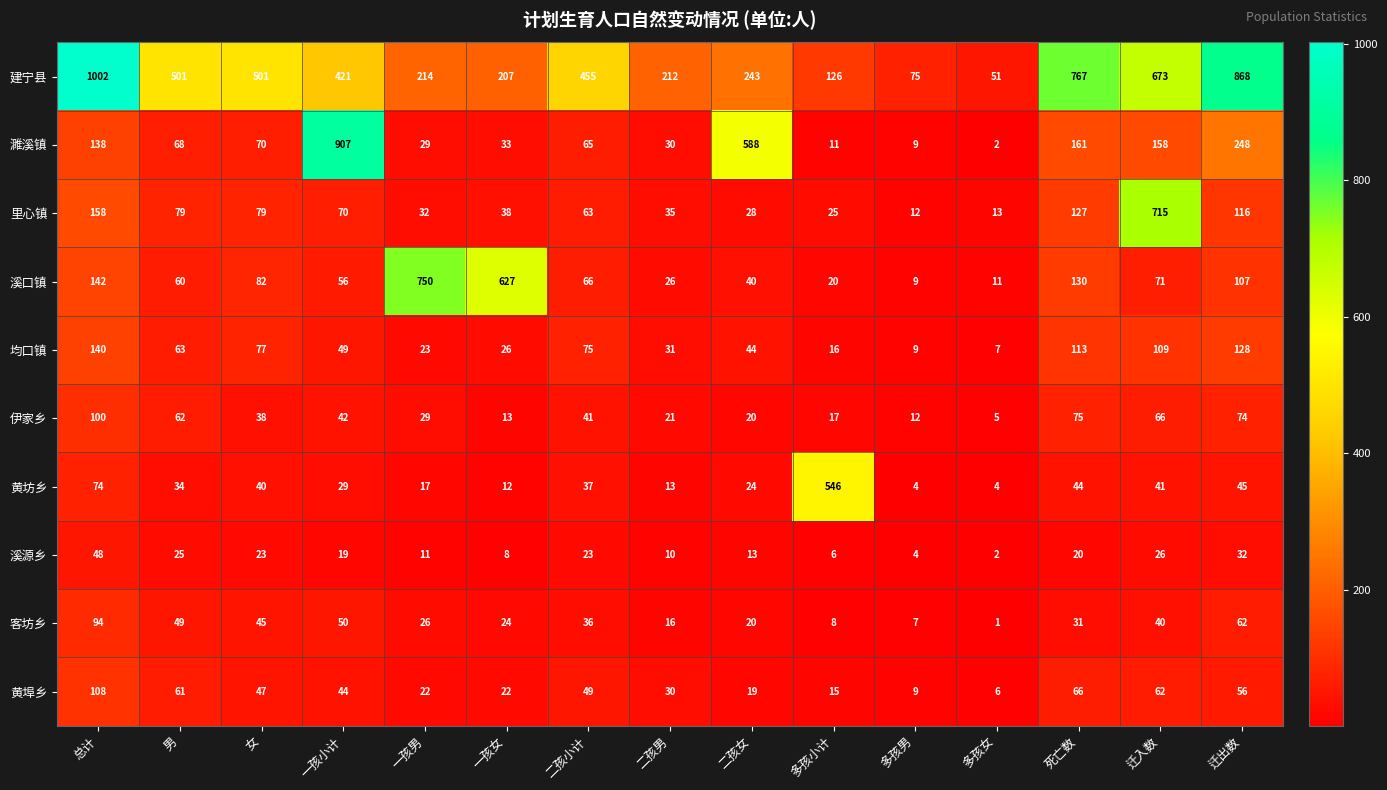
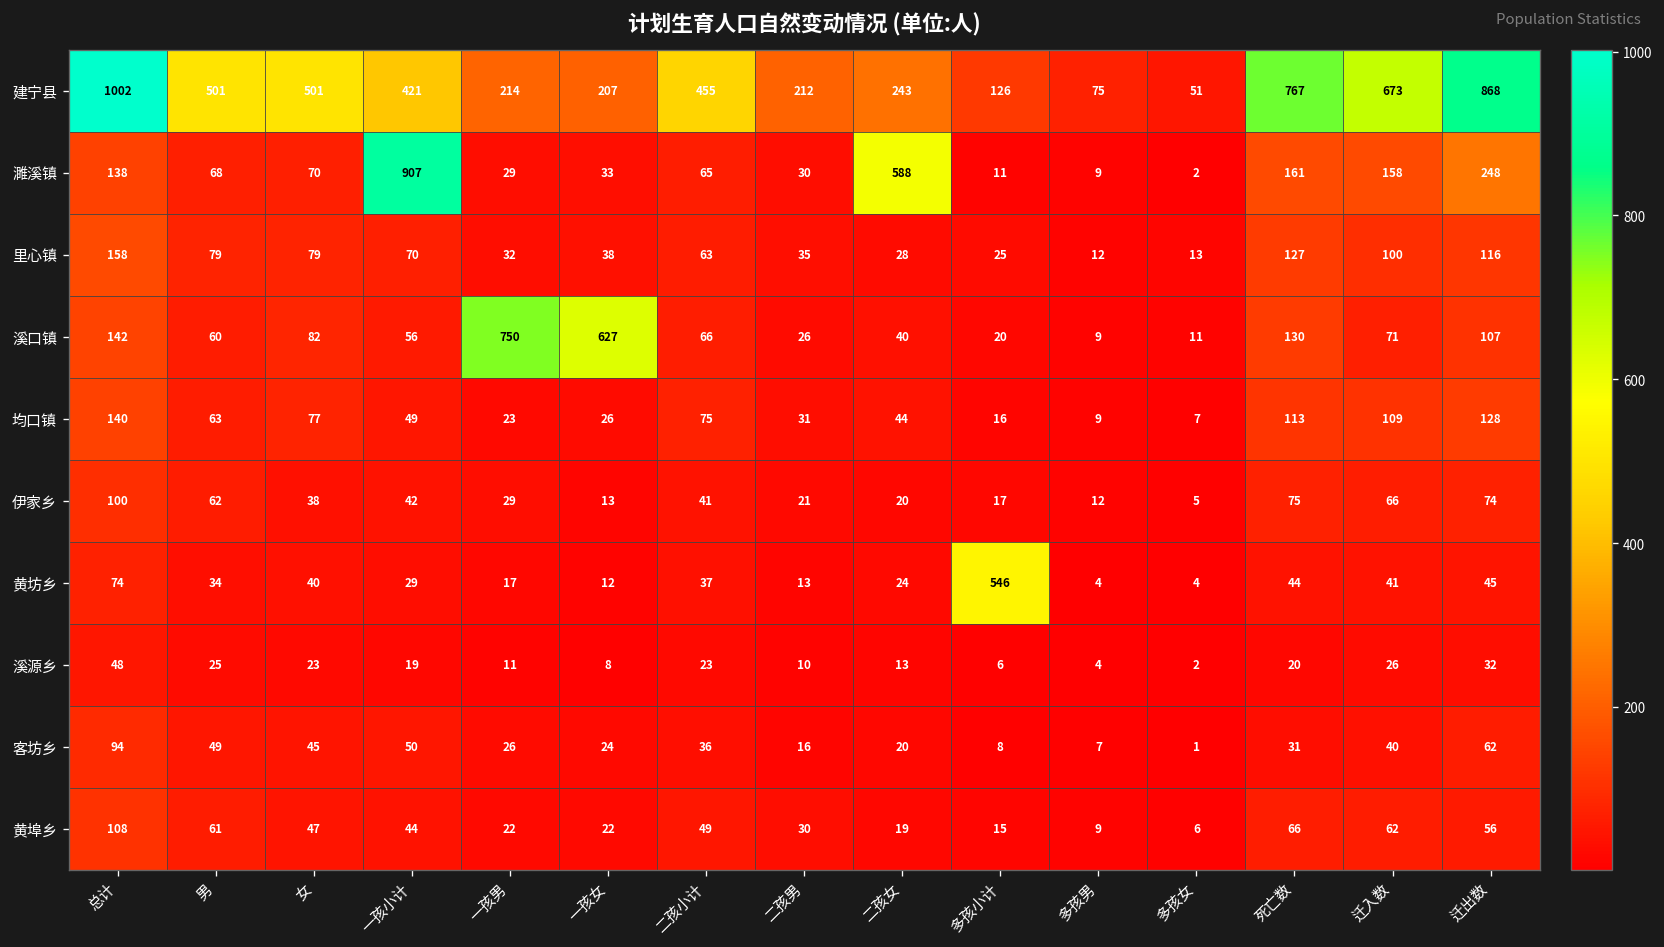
  {
    "建宁县": {
      "总计": 1002,
      "男": 501,
      "女": 501,
      "一孩小计": 421,
      "一孩男": 214,
      "一孩女": 207,
      "二孩小计": 455,
      "二孩男": 212,
      "二孩女": 243,
      "多孩小计": 126,
      "多孩男": 75,
      "多孩女": 51,
      "死亡数": 767,
      "迁入数": 673,
      "迁出数": 868
    },
    "濉溪镇": {
      "总计": 138,
      "男": 68,
      "女": 70,
      "一孩小计": 907,
      "一孩男": 29,
      "一孩女": 33,
      "二孩小计": 65,
      "二孩男": 30,
      "二孩女": 588,
      "多孩小计": 11,
      "多孩男": 9,
      "多孩女": 2,
      "死亡数": 161,
      "迁入数": 158,
      "迁出数": 248
    },
    "里心镇": {
      "总计": 158,
      "男": 79,
      "女": 79,
      "一孩小计": 70,
      "一孩男": 32,
      "一孩女": 38,
      "二孩小计": 63,
      "二孩男": 35,
      "二孩女": 28,
      "多孩小计": 25,
      "多孩男": 12,
      "多孩女": 13,
      "死亡数": 127,
-     "迁入数": 715,
+     "迁入数": 100,
      "迁出数": 116
    },
    "溪口镇": {
      "总计": 142,
      "男": 60,
      "女": 82,
      "一孩小计": 56,
      "一孩男": 750,
      "一孩女": 627,
      "二孩小计": 66,
      "二孩男": 26,
      "二孩女": 40,
      "多孩小计": 20,
      "多孩男": 9,
      "多孩女": 11,
      "死亡数": 130,
      "迁入数": 71,
      "迁出数": 107
    },
    "均口镇": {
      "总计": 140,
      "男": 63,
      "女": 77,
      "一孩小计": 49,
      "一孩男": 23,
      "一孩女": 26,
      "二孩小计": 75,
      "二孩男": 31,
      "二孩女": 44,
      "多孩小计": 16,
      "多孩男": 9,
      "多孩女": 7,
      "死亡数": 113,
      "迁入数": 109,
      "迁出数": 128
    },
    "伊家乡": {
      "总计": 100,
      "男": 62,
      "女": 38,
      "一孩小计": 42,
      "一孩男": 29,
      "一孩女": 13,
      "二孩小计": 41,
      "二孩男": 21,
      "二孩女": 20,
      "多孩小计": 17,
      "多孩男": 12,
      "多孩女": 5,
      "死亡数": 75,
      "迁入数": 66,
      "迁出数": 74
    },
    "黄坊乡": {
      "总计": 74,
      "男": 34,
      "女": 40,
      "一孩小计": 29,
      "一孩男": 17,
      "一孩女": 12,
      "二孩小计": 37,
      "二孩男": 13,
      "二孩女": 24,
      "多孩小计": 546,
      "多孩男": 4,
      "多孩女": 4,
      "死亡数": 44,
      "迁入数": 41,
      "迁出数": 45
    },
    "溪源乡": {
      "总计": 48,
      "男": 25,
      "女": 23,
      "一孩小计": 19,
      "一孩男": 11,
      "一孩女": 8,
      "二孩小计": 23,
      "二孩男": 10,
      "二孩女": 13,
      "多孩小计": 6,
      "多孩男": 4,
      "多孩女": 2,
      "死亡数": 20,
      "迁入数": 26,
      "迁出数": 32
    },
    "客坊乡": {
      "总计": 94,
      "男": 49,
      "女": 45,
      "一孩小计": 50,
      "一孩男": 26,
      "一孩女": 24,
      "二孩小计": 36,
      "二孩男": 16,
      "二孩女": 20,
      "多孩小计": 8,
      "多孩男": 7,
      "多孩女": 1,
      "死亡数": 31,
      "迁入数": 40,
      "迁出数": 62
    },
    "黄埠乡": {
      "总计": 108,
      "男": 61,
      "女": 47,
      "一孩小计": 44,
      "一孩男": 22,
      "一孩女": 22,
      "二孩小计": 49,
      "二孩男": 30,
      "二孩女": 19,
      "多孩小计": 15,
      "多孩男": 9,
      "多孩女": 6,
      "死亡数": 66,
      "迁入数": 62,
      "迁出数": 56
    }
  }
